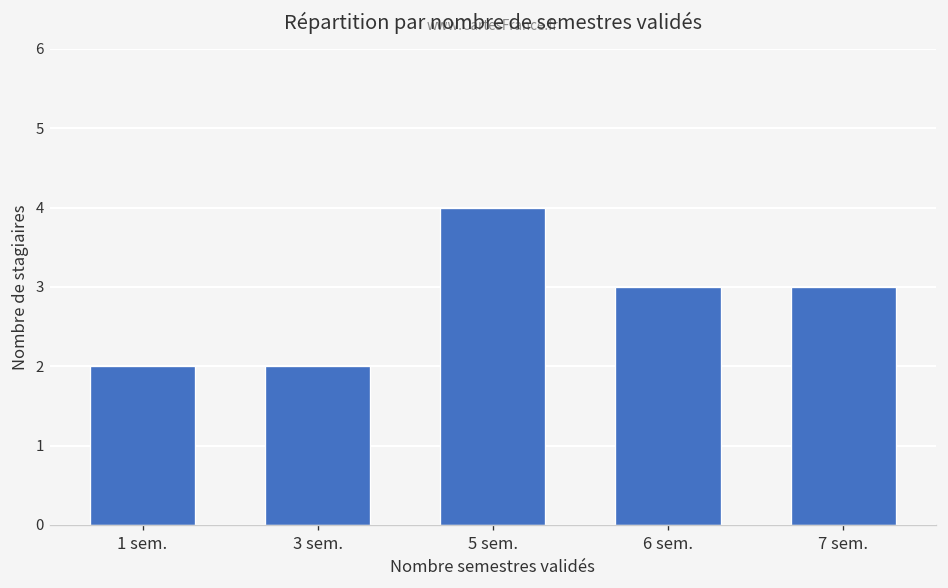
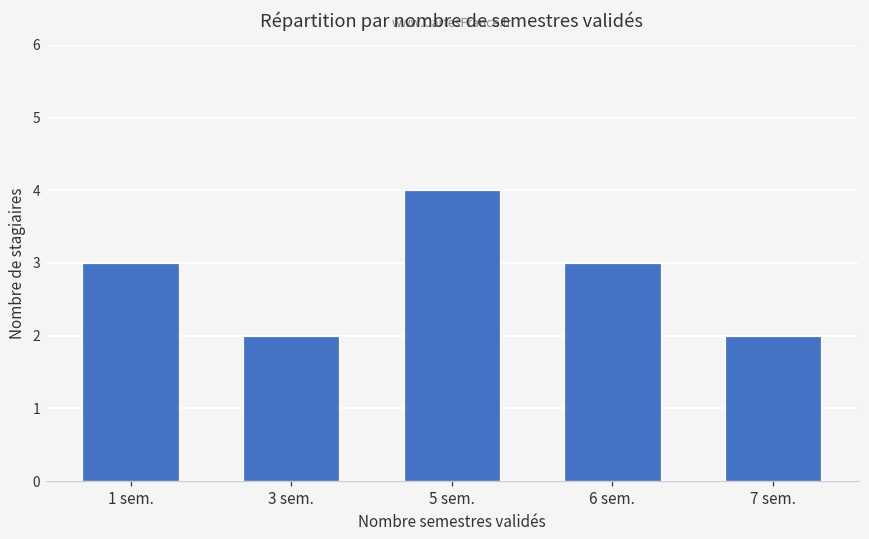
  {
-   "1 sem.": 2,
+   "1 sem.": 3,
    "3 sem.": 2,
    "5 sem.": 4,
    "6 sem.": 3,
-   "7 sem.": 3
+   "7 sem.": 2
  }
